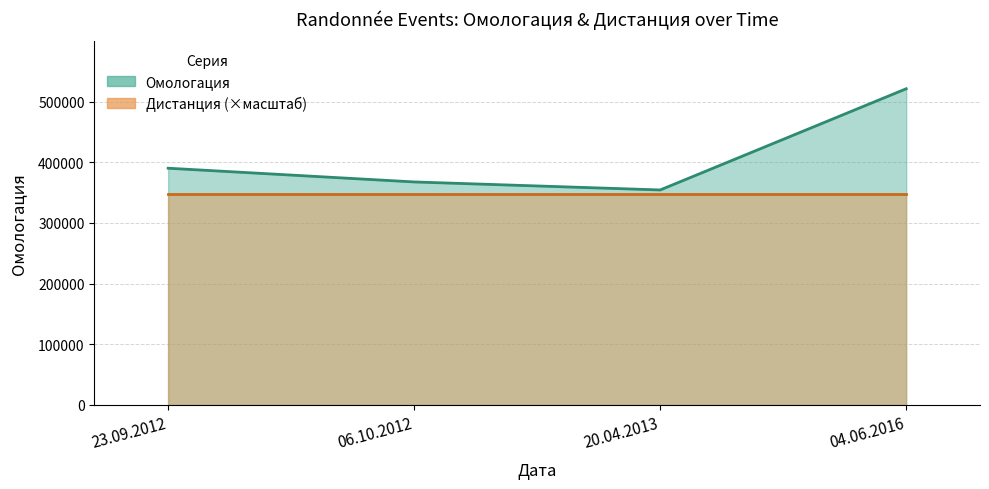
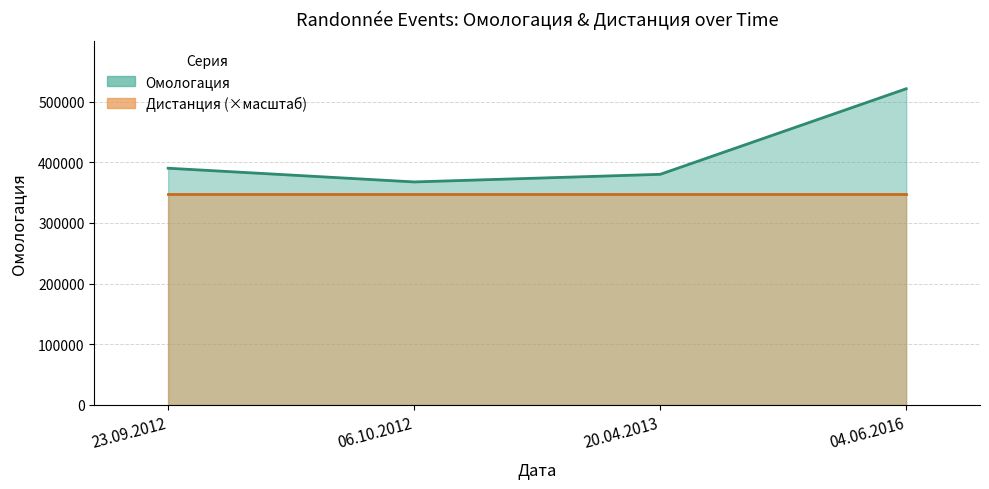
  {
    "Омологация": {
      "23.09.2012": 390000,
      "06.10.2012": 370000,
-     "20.04.2013": 350000,
+     "20.04.2013": 380000,
      "04.06.2016": 520000
    },
    "Дистанция (×масштаб)": {
      "23.09.2012": 350000,
      "06.10.2012": 350000,
      "20.04.2013": 350000,
      "04.06.2016": 350000
    }
  }
